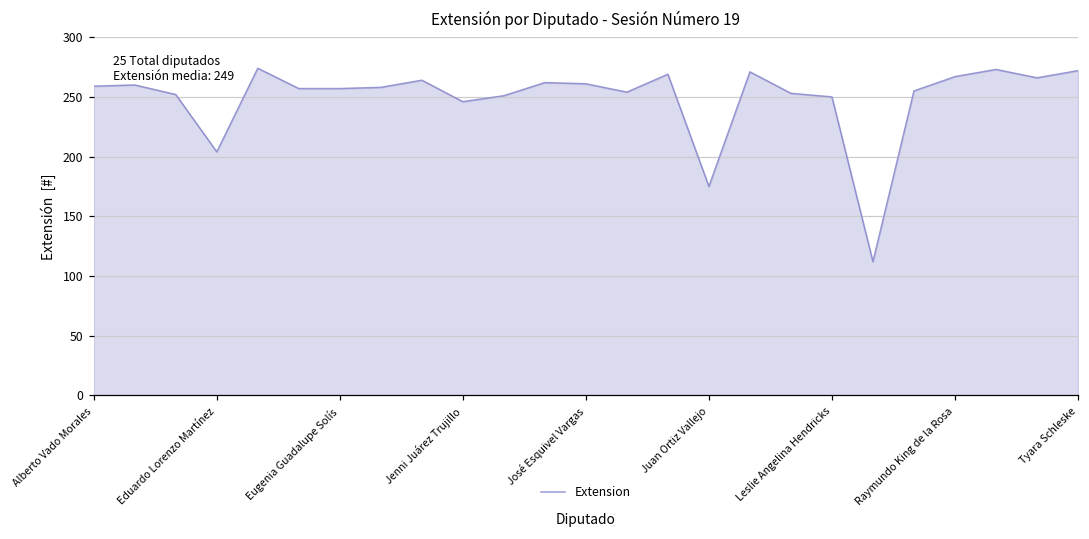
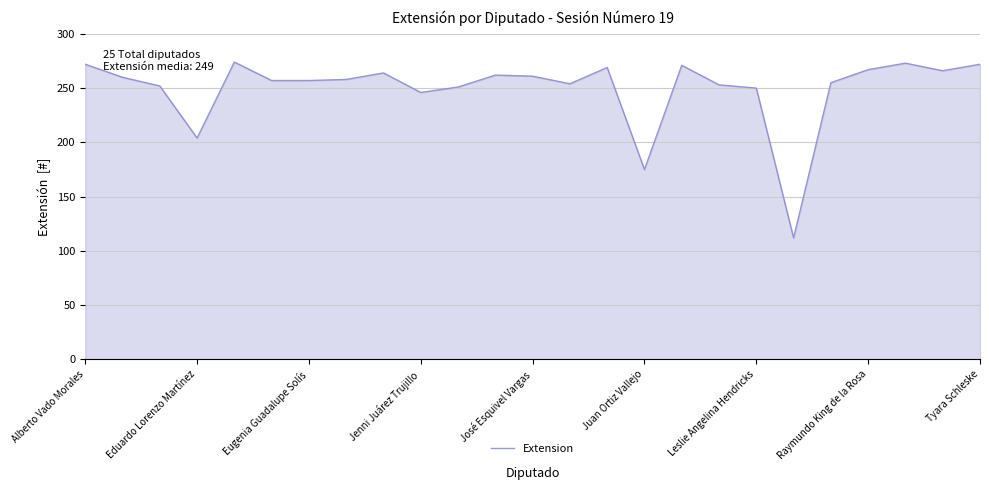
  {
-   "Alberto Vado Morales": 259,
+   "Alberto Vado Morales": 272,
    "Eduardo Lorenzo Martínez": 204,
    "Eugenia Guadalupe Solís": 257,
    "Jenni Juárez Trujillo": 246,
    "José Esquivel Vargas": 261,
    "Juan Ortiz Vallejo": 175,
    "Leslie Angelina Hendricks": 250,
    "Raymundo King de la Rosa": 267,
    "Tyara Schleske": 272
  }
